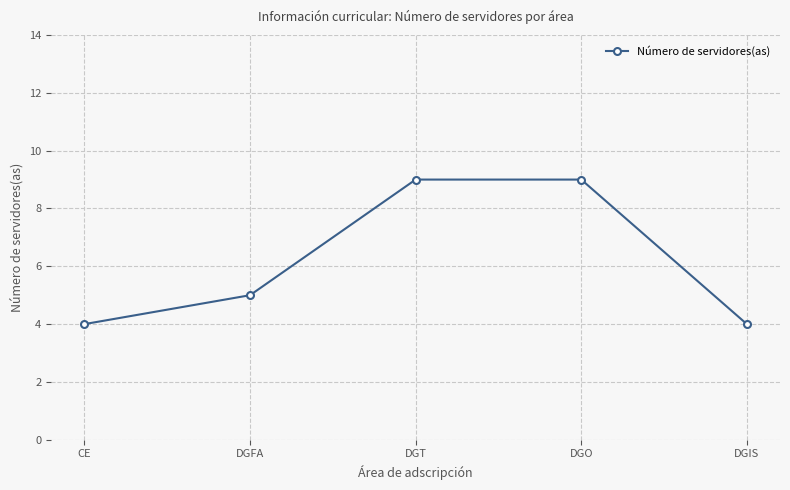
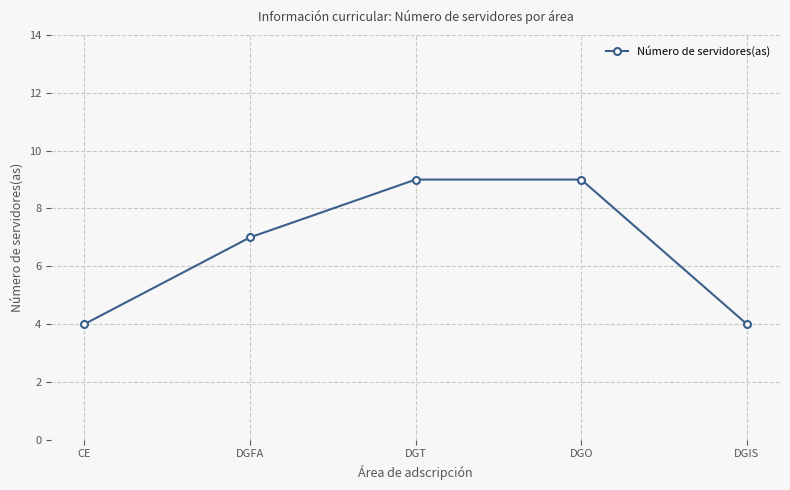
  {
    "CE": 4,
-   "DGFA": 5,
+   "DGFA": 7,
    "DGT": 9,
    "DGO": 9,
    "DGIS": 4
  }
